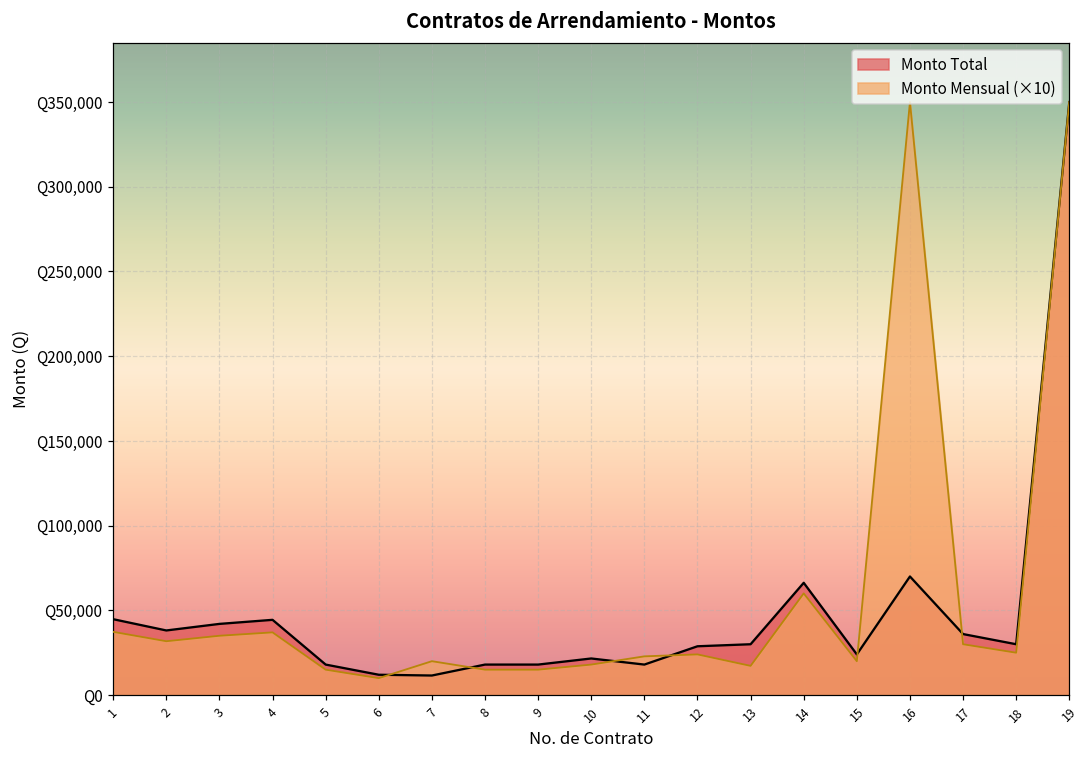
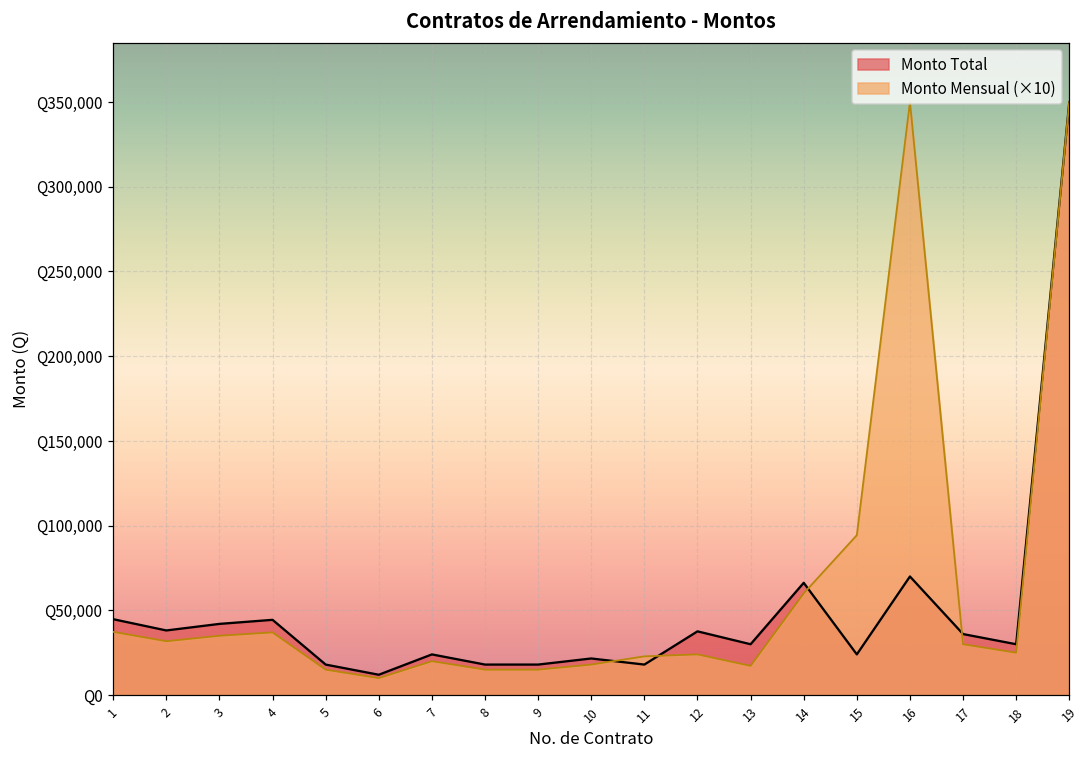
  {
    "Monto Total": {
      "1": "Q45,000",
      "2": "Q38,000",
      "3": "Q42,000",
      "4": "Q44,000",
      "5": "Q18,000",
      "6": "Q12,000",
-     "7": "Q12,000",
+     "7": "Q24,000",
      "8": "Q18,000",
      "9": "Q18,000",
      "10": "Q22,000",
      "11": "Q18,000",
-     "12": "Q29,000",
+     "12": "Q38,000",
      "13": "Q30,000",
      "14": "Q66,000",
      "15": "Q24,000",
      "16": "Q70,000",
      "17": "Q36,000",
      "18": "Q30,000"
    },
    "Monto Mensual (×10)": {
      "1": "Q37,000",
      "2": "Q32,000",
      "3": "Q35,000",
      "4": "Q37,000",
      "5": "Q15,000",
      "6": "Q10,000",
      "7": "Q20,000",
      "8": "Q15,000",
      "9": "Q15,000",
      "10": "Q18,000",
      "11": "Q23,000",
      "12": "Q24,000",
      "13": "Q17,000",
      "14": "Q60,000",
-     "15": "Q20,000",
+     "15": "Q94,000",
      "16": "Q350,000",
      "17": "Q30,000",
      "18": "Q25,000"
    }
  }
